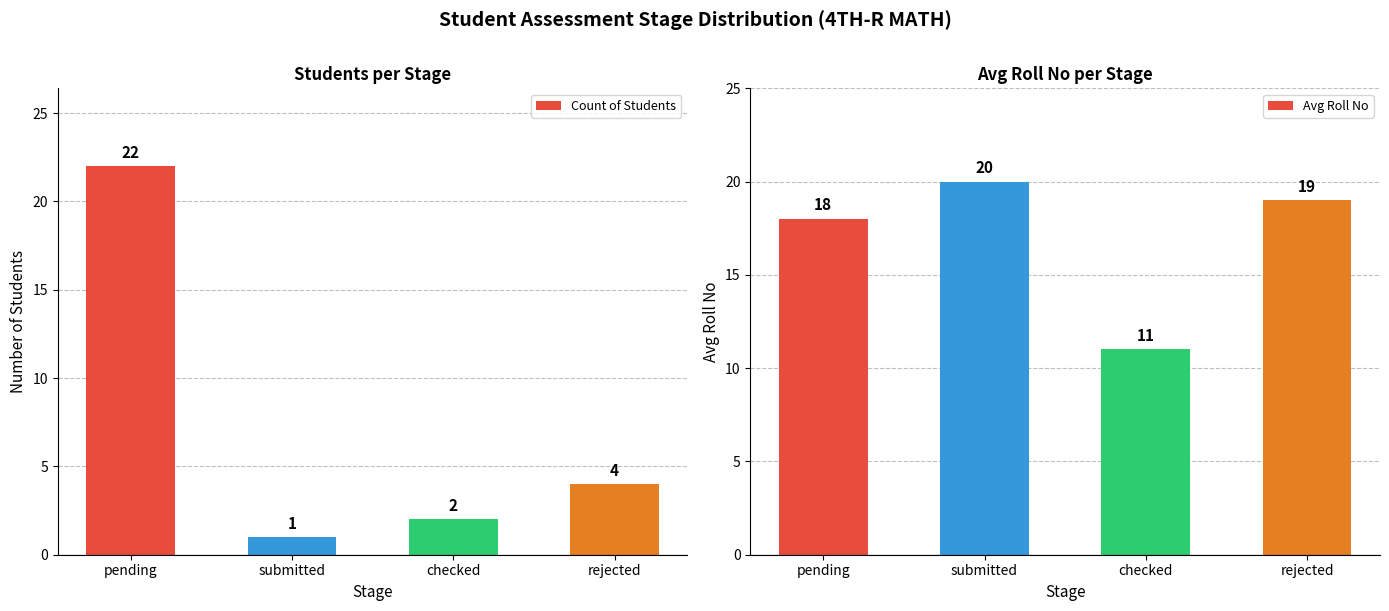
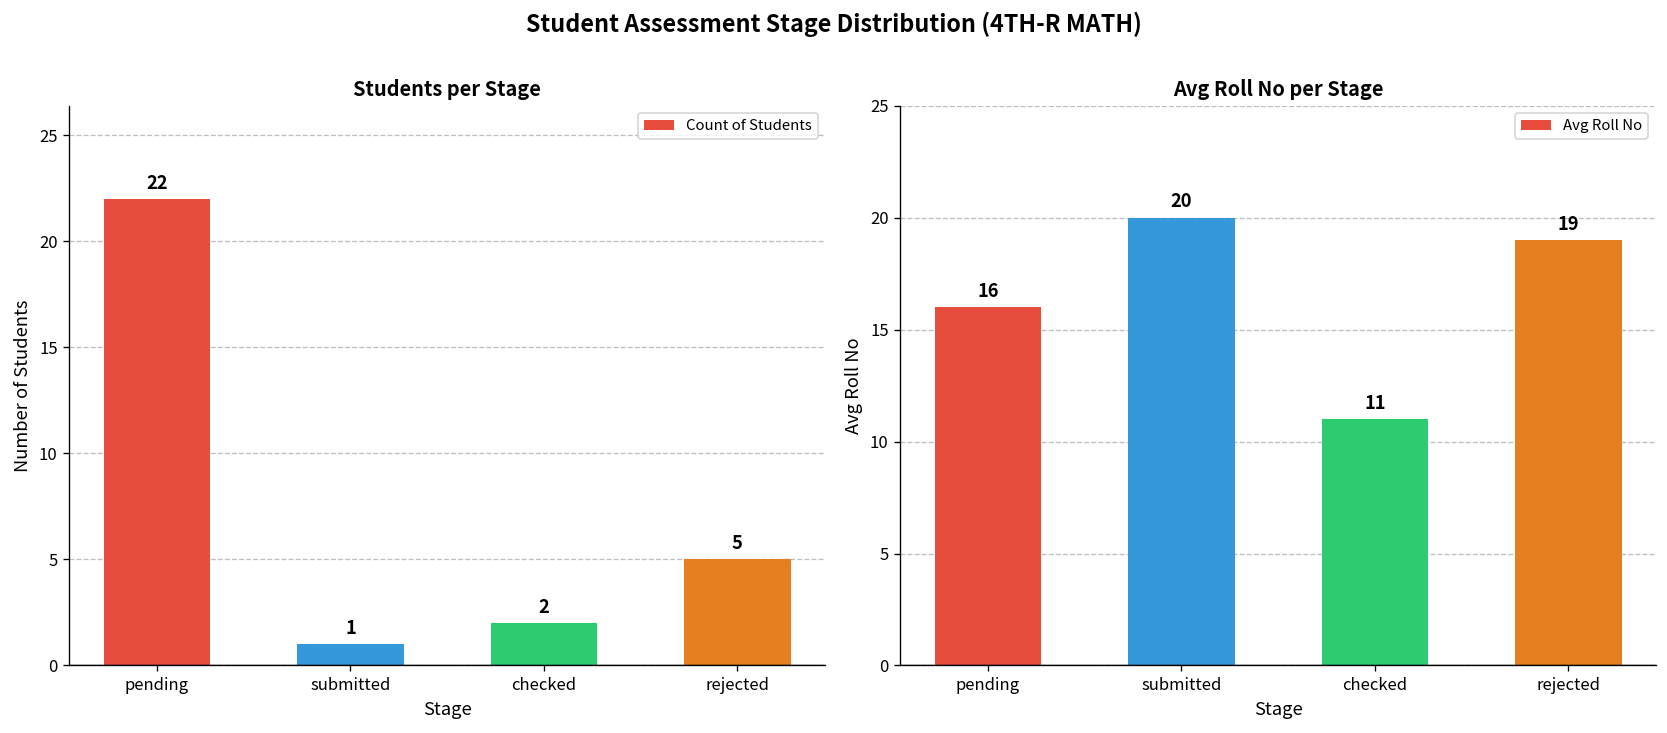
  {
    "Students per Stage": {
      "pending": 22,
      "submitted": 1,
      "checked": 2,
-     "rejected": 4
+     "rejected": 5
    },
    "Avg Roll No per Stage": {
-     "pending": 18,
+     "pending": 16,
      "submitted": 20,
      "checked": 11,
      "rejected": 19
    }
  }
